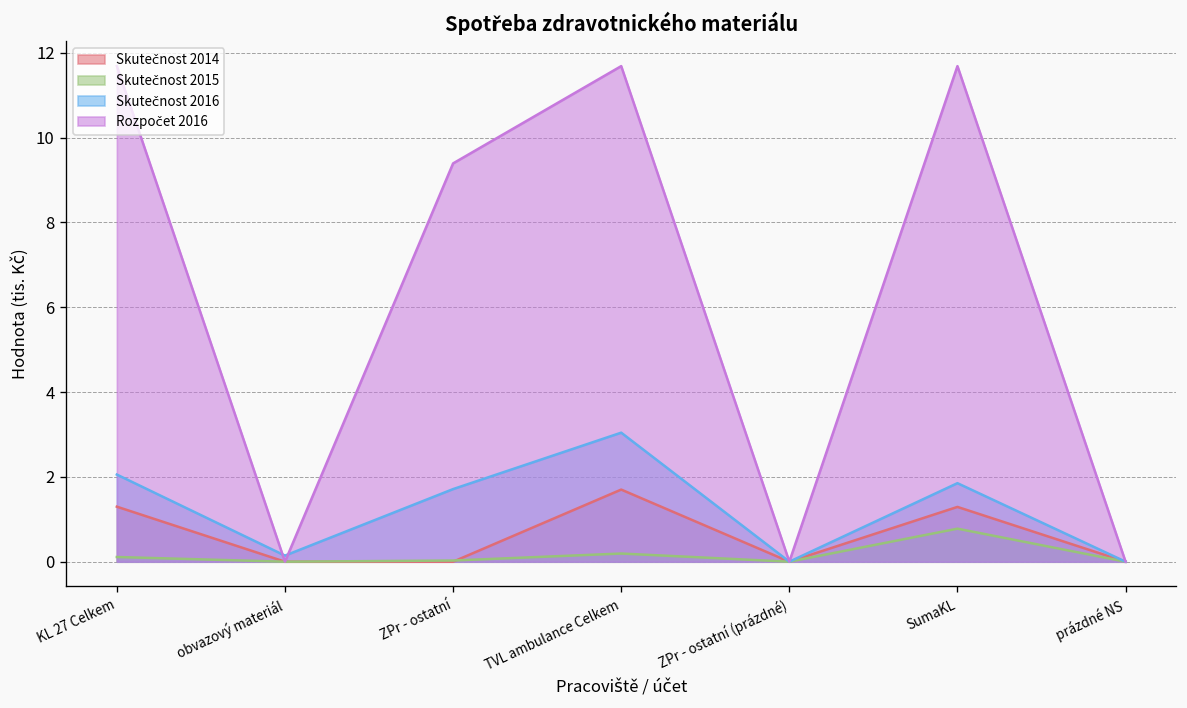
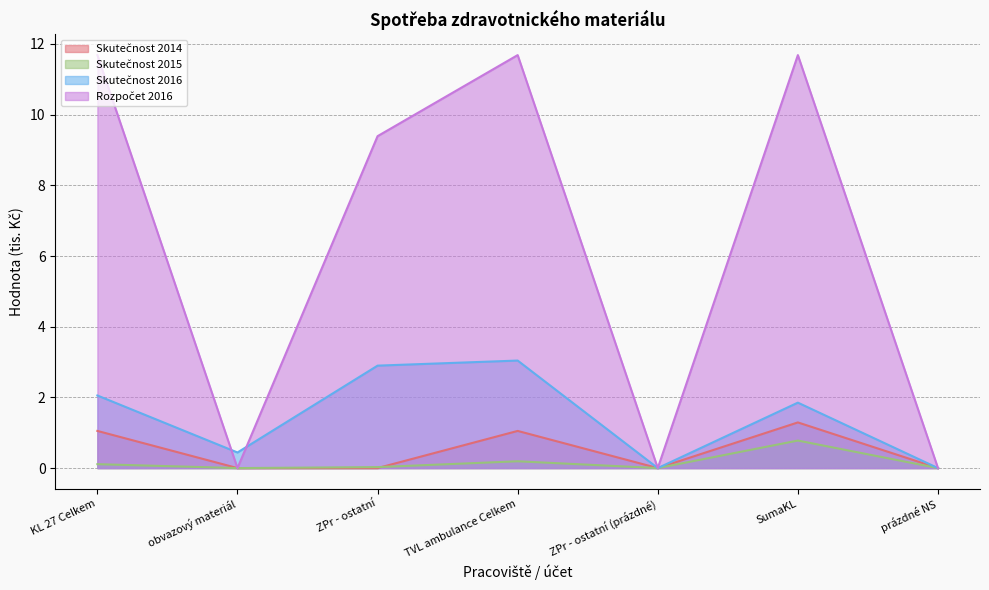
  {
    "Skutečnost 2014": {
-     "KL 27 Celkem": 1.3,
-     "TVL ambulance Celkem": 1.7,
+     "KL 27 Celkem": 1.1,
+     "TVL ambulance Celkem": 1.1,
      "SumaKL": 1.3
    },
    "Skutečnost 2015": {
      "KL 27 Celkem": 0.1,
      "TVL ambulance Celkem": 0.2,
      "SumaKL": 0.8
    },
    "Skutečnost 2016": {
      "KL 27 Celkem": 2.1,
-     "obvazový materiál": 0.1,
-     "ZPr - ostatní": 1.7,
+     "obvazový materiál": 0.4,
+     "ZPr - ostatní": 2.9,
      "TVL ambulance Celkem": 3.0,
      "SumaKL": 1.9
    },
    "Rozpočet 2016": {
      "ZPr - ostatní": 9.4,
      "TVL ambulance Celkem": 11.7,
      "SumaKL": 11.7
    }
  }
